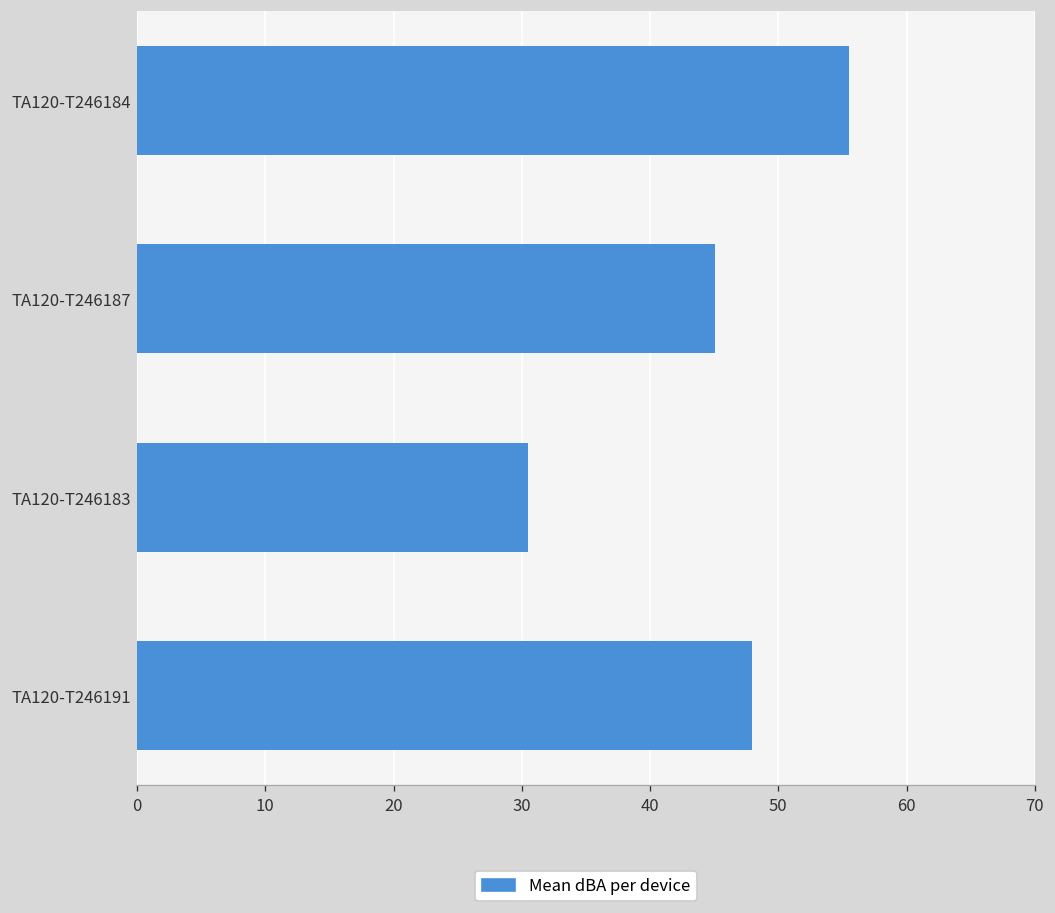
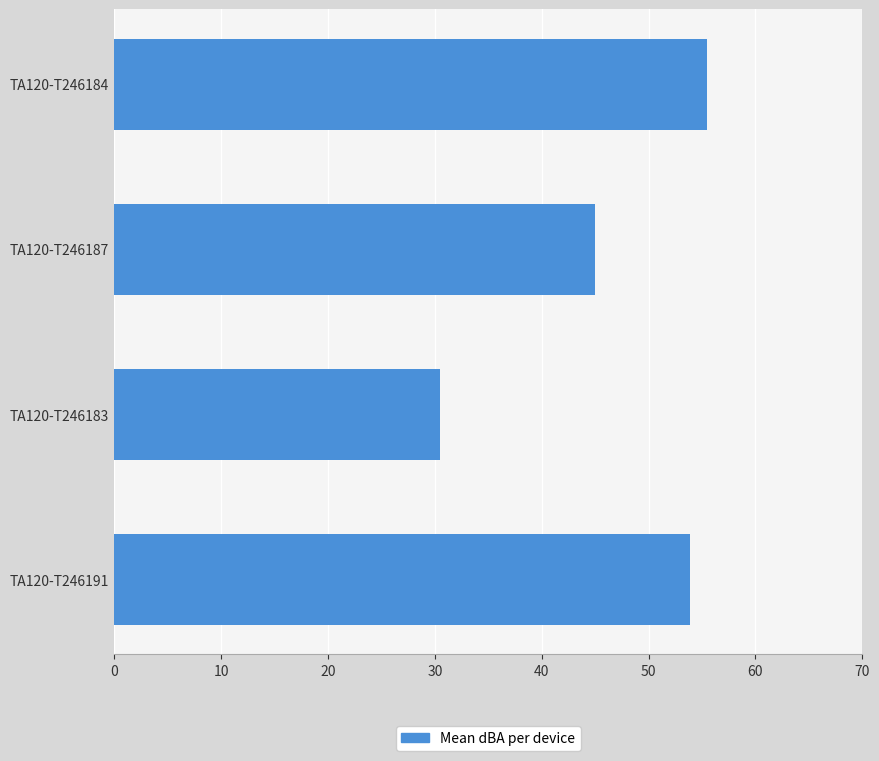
  {
    "TA120-T246184": 55.5,
    "TA120-T246187": 45.0,
    "TA120-T246183": 30.5,
-   "TA120-T246191": 48.0
+   "TA120-T246191": 53.8
  }
